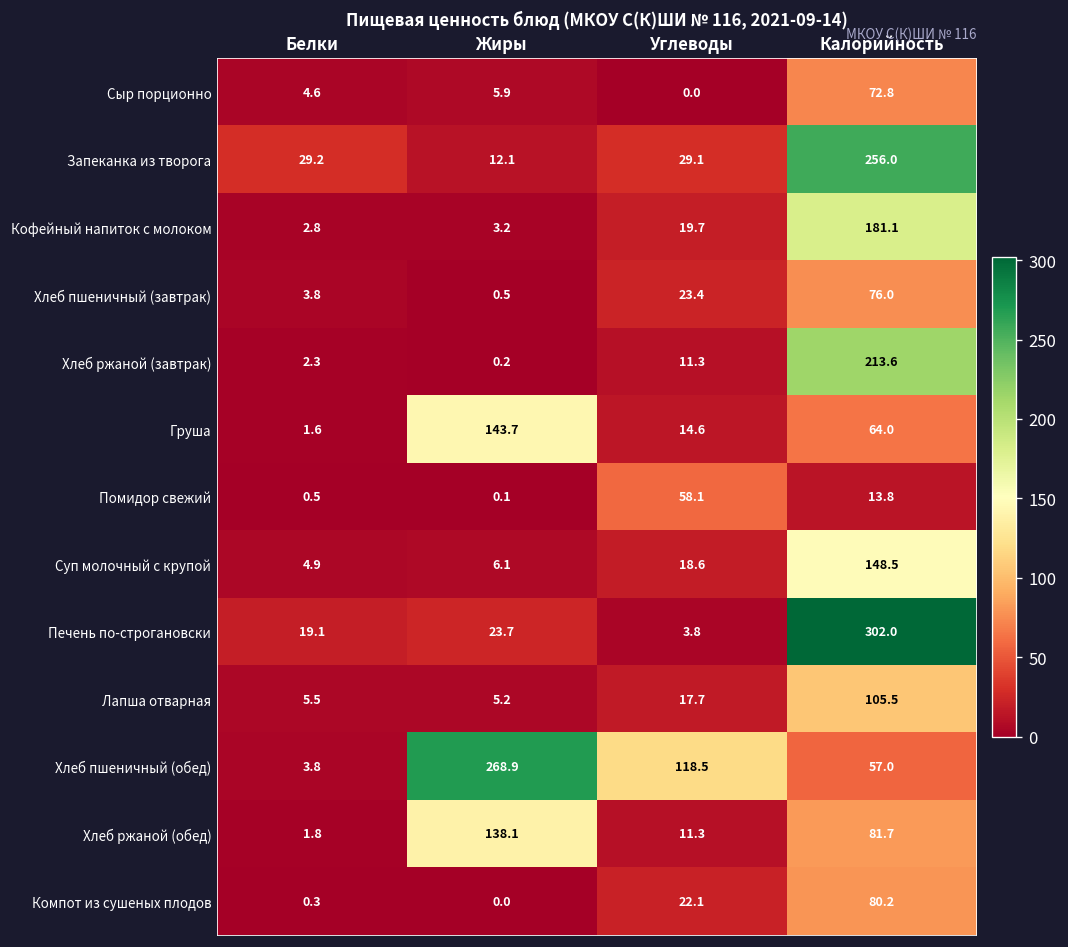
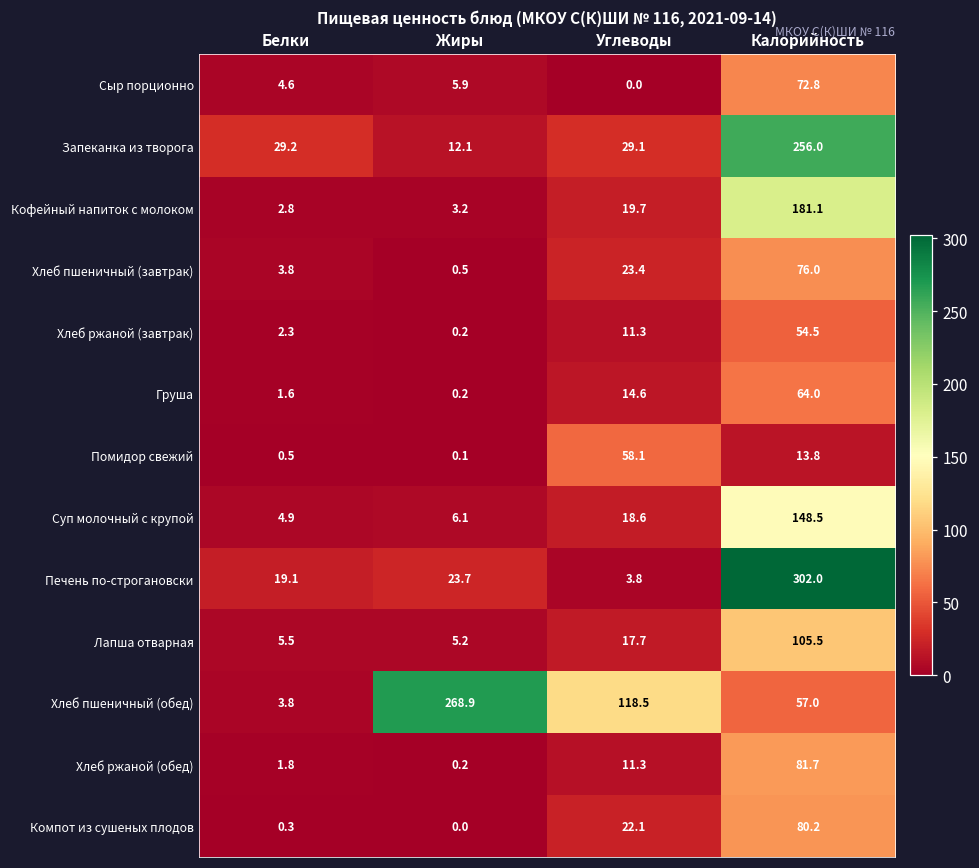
  {
    "Сыр порционно": {
      "Белки": 4.6,
      "Жиры": 5.9,
      "Углеводы": 0.0,
      "Калорийность": 72.8
    },
    "Запеканка из творога": {
      "Белки": 29.2,
      "Жиры": 12.1,
      "Углеводы": 29.1,
      "Калорийность": 256.0
    },
    "Кофейный напиток с молоком": {
      "Белки": 2.8,
      "Жиры": 3.2,
      "Углеводы": 19.7,
      "Калорийность": 181.1
    },
    "Хлеб пшеничный (завтрак)": {
      "Белки": 3.8,
      "Жиры": 0.5,
      "Углеводы": 23.4,
      "Калорийность": 76.0
    },
    "Хлеб ржаной (завтрак)": {
      "Белки": 2.3,
      "Жиры": 0.2,
      "Углеводы": 11.3,
-     "Калорийность": 213.6
+     "Калорийность": 54.5
    },
    "Груша": {
      "Белки": 1.6,
-     "Жиры": 143.7,
+     "Жиры": 0.2,
      "Углеводы": 14.6,
      "Калорийность": 64.0
    },
    "Помидор свежий": {
      "Белки": 0.5,
      "Жиры": 0.1,
      "Углеводы": 58.1,
      "Калорийность": 13.8
    },
    "Суп молочный с крупой": {
      "Белки": 4.9,
      "Жиры": 6.1,
      "Углеводы": 18.6,
      "Калорийность": 148.5
    },
    "Печень по-строгановски": {
      "Белки": 19.1,
      "Жиры": 23.7,
      "Углеводы": 3.8,
      "Калорийность": 302.0
    },
    "Лапша отварная": {
      "Белки": 5.5,
      "Жиры": 5.2,
      "Углеводы": 17.7,
      "Калорийность": 105.5
    },
    "Хлеб пшеничный (обед)": {
      "Белки": 3.8,
      "Жиры": 268.9,
      "Углеводы": 118.5,
      "Калорийность": 57.0
    },
    "Хлеб ржаной (обед)": {
      "Белки": 1.8,
-     "Жиры": 138.1,
+     "Жиры": 0.2,
      "Углеводы": 11.3,
      "Калорийность": 81.7
    },
    "Компот из сушеных плодов": {
      "Белки": 0.3,
      "Жиры": 0.0,
      "Углеводы": 22.1,
      "Калорийность": 80.2
    }
  }
